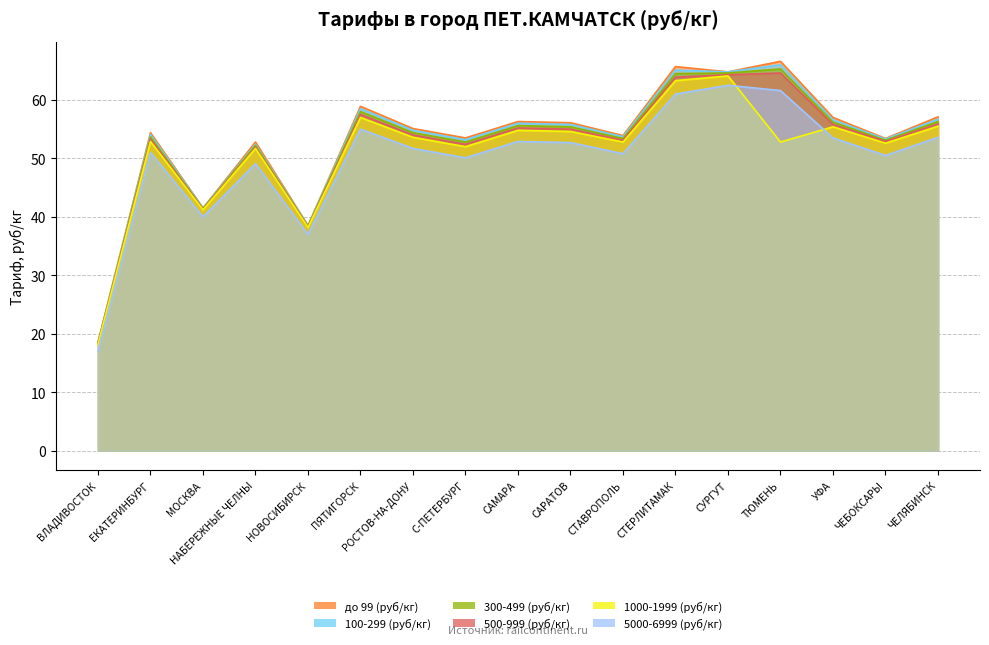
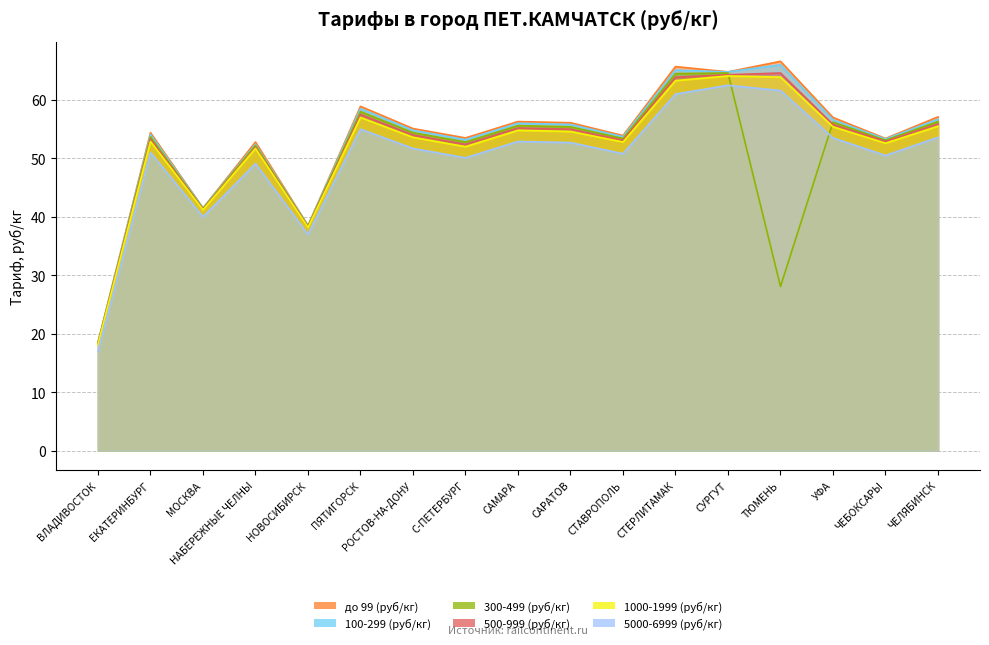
  {
    "300-499 (руб/кг)": {
      "ПЯТИГОРСК": 58,
      "СТЕРЛИТАМАК": 65,
-     "ТЮМЕНЬ": 65
+     "ТЮМЕНЬ": 28
    },
    "1000-1999 (руб/кг)": {
      "ПЯТИГОРСК": 57,
      "СТЕРЛИТАМАК": 63,
-     "ТЮМЕНЬ": 53
+     "ТЮМЕНЬ": 64
    }
  }
